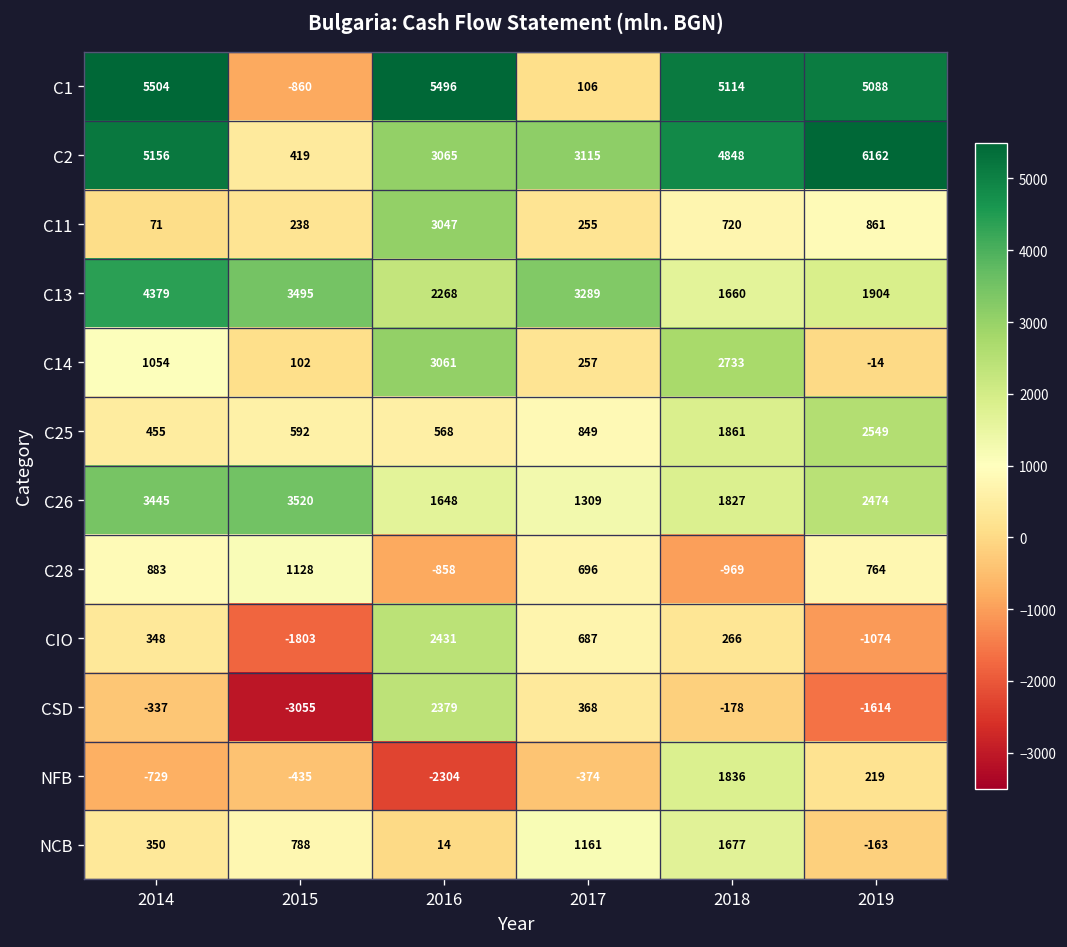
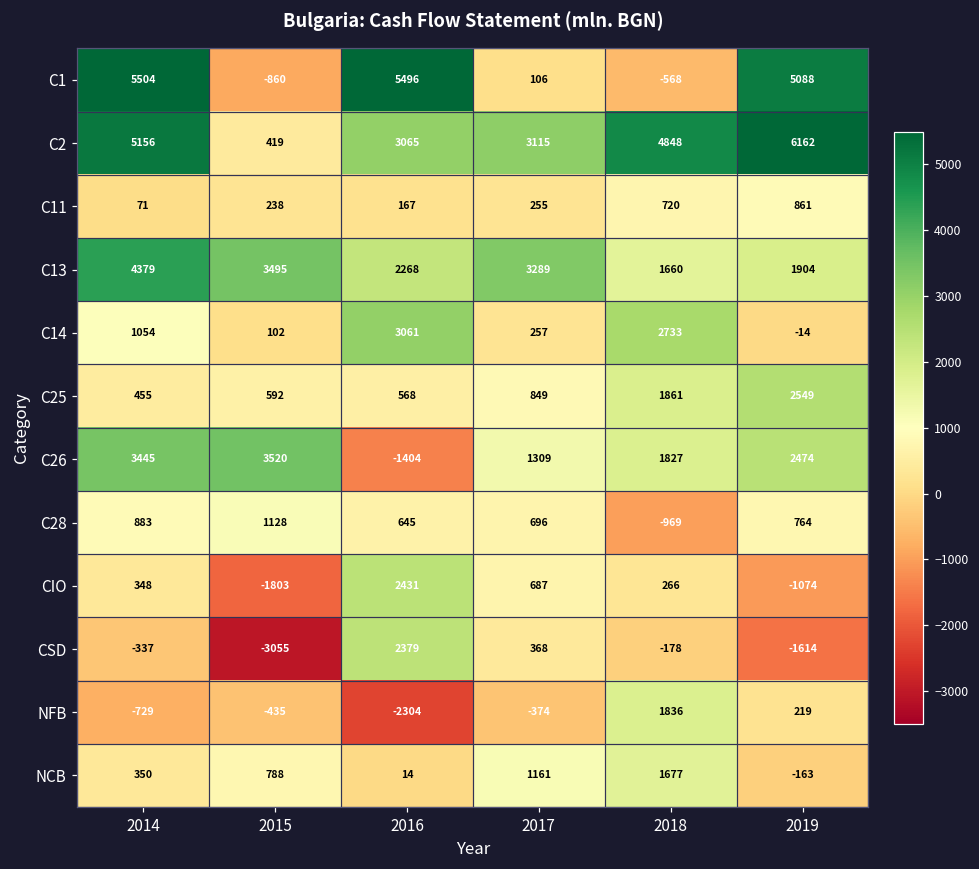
  {
    "C1": {
      "2014": 5504,
      "2015": -860,
      "2016": 5496,
      "2017": 106,
-     "2018": 5114,
+     "2018": -568,
      "2019": 5088
    },
    "C2": {
      "2014": 5156,
      "2015": 419,
      "2016": 3065,
      "2017": 3115,
      "2018": 4848,
      "2019": 6162
    },
    "C11": {
      "2014": 71,
      "2015": 238,
-     "2016": 3047,
+     "2016": 167,
      "2017": 255,
      "2018": 720,
      "2019": 861
    },
    "C13": {
      "2014": 4379,
      "2015": 3495,
      "2016": 2268,
      "2017": 3289,
      "2018": 1660,
      "2019": 1904
    },
    "C14": {
      "2014": 1054,
      "2015": 102,
      "2016": 3061,
      "2017": 257,
      "2018": 2733,
      "2019": -14
    },
    "C25": {
      "2014": 455,
      "2015": 592,
      "2016": 568,
      "2017": 849,
      "2018": 1861,
      "2019": 2549
    },
    "C26": {
      "2014": 3445,
      "2015": 3520,
-     "2016": 1648,
+     "2016": -1404,
      "2017": 1309,
      "2018": 1827,
      "2019": 2474
    },
    "C28": {
      "2014": 883,
      "2015": 1128,
-     "2016": -858,
+     "2016": 645,
      "2017": 696,
      "2018": -969,
      "2019": 764
    },
    "CIO": {
      "2014": 348,
      "2015": -1803,
      "2016": 2431,
      "2017": 687,
      "2018": 266,
      "2019": -1074
    },
    "CSD": {
      "2014": -337,
      "2015": -3055,
      "2016": 2379,
      "2017": 368,
      "2018": -178,
      "2019": -1614
    },
    "NFB": {
      "2014": -729,
      "2015": -435,
      "2016": -2304,
      "2017": -374,
      "2018": 1836,
      "2019": 219
    },
    "NCB": {
      "2014": 350,
      "2015": 788,
      "2016": 14,
      "2017": 1161,
      "2018": 1677,
      "2019": -163
    }
  }
